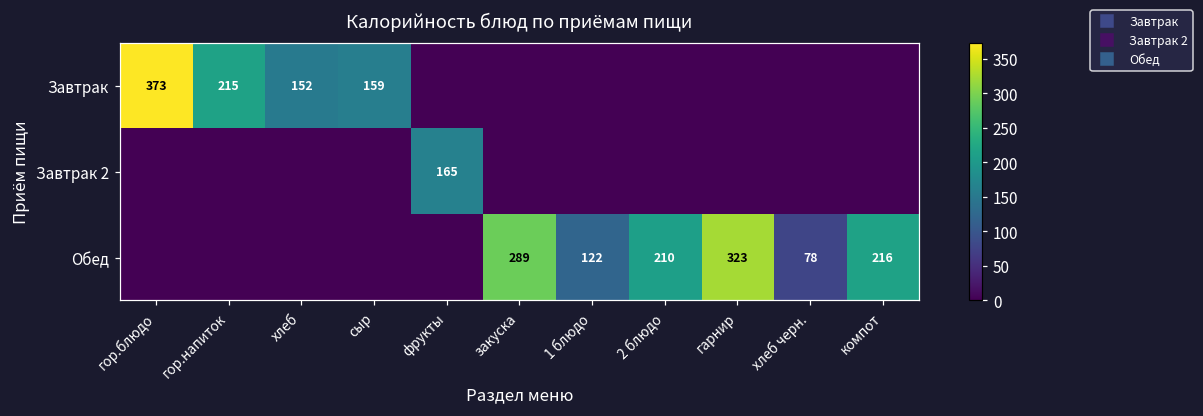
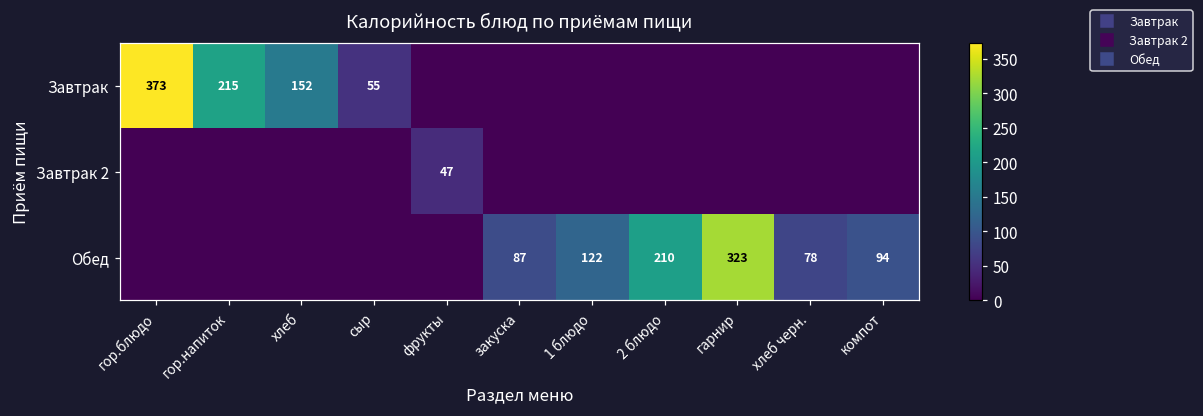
  {
    "Завтрак": {
      "гор.блюдо": 373,
      "гор.напиток": 215,
      "хлеб": 152,
-     "сыр": 159
+     "сыр": 55
    },
    "Завтрак 2": {
-     "фрукты": 165
+     "фрукты": 47
    },
    "Обед": {
-     "закуска": 289,
+     "закуска": 87,
      "1 блюдо": 122,
      "2 блюдо": 210,
      "гарнир": 323,
      "хлеб черн.": 78,
-     "компот": 216
+     "компот": 94
    }
  }
